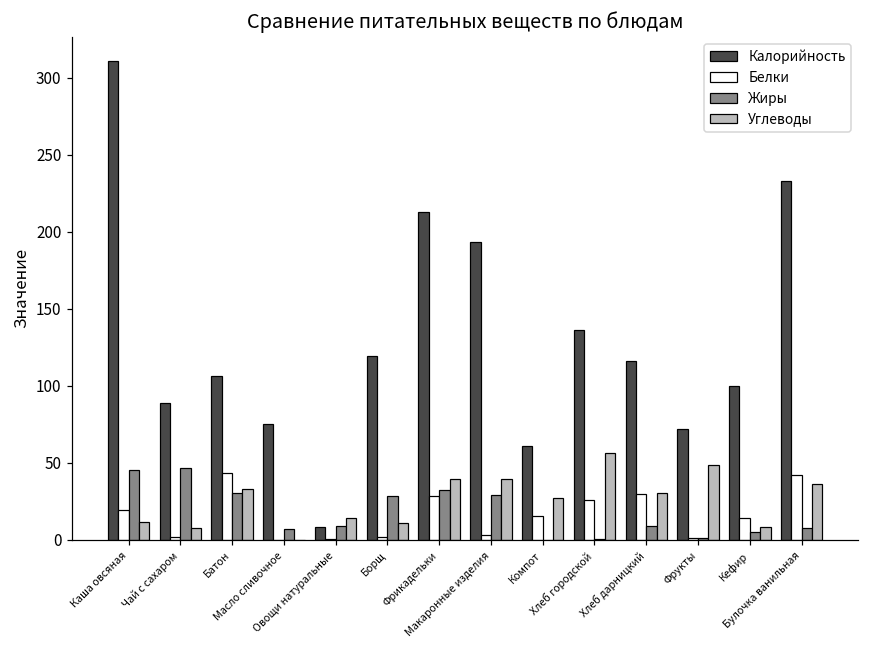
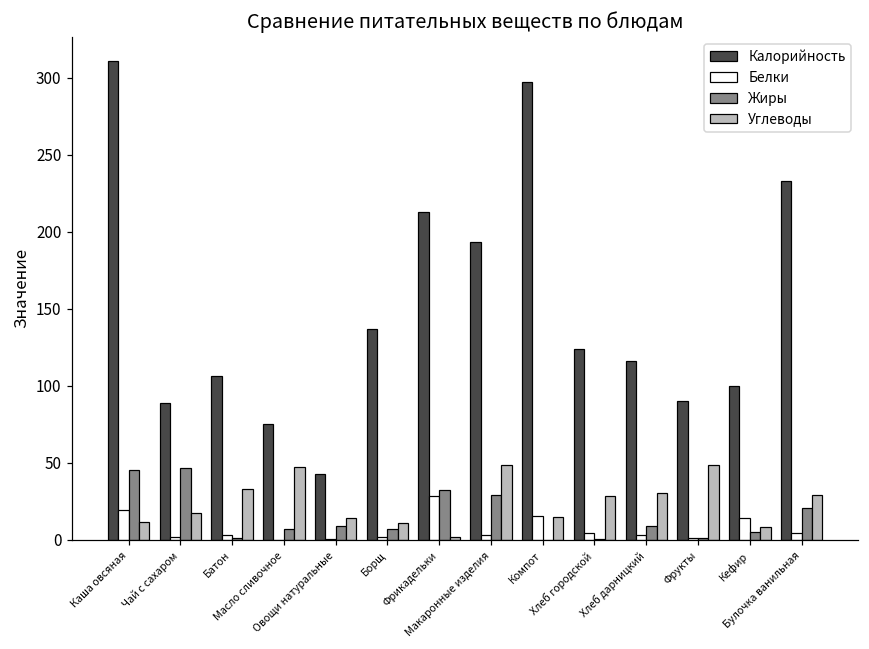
  {
    "Калорийность": {
      "Каша овсяная": 311,
      "Чай с сахаром": 89,
      "Батон": 106,
      "Масло сливочное": 75,
-     "Овощи натуральные": 8,
-     "Борщ": 119,
+     "Овощи натуральные": 43,
+     "Борщ": 137,
      "Фрикадельки": 213,
      "Макаронные изделия": 194,
-     "Компот": 61,
-     "Хлеб городской": 136,
+     "Компот": 297,
+     "Хлеб городской": 124,
      "Хлеб дарницкий": 116,
-     "Фрукты": 72,
+     "Фрукты": 90,
      "Кефир": 100,
      "Булочка ванильная": 233
    },
    "Белки": {
      "Каша овсяная": 19,
-     "Батон": 43,
+     "Батон": 3,
      "Борщ": 2,
      "Фрикадельки": 28,
      "Макаронные изделия": 3,
      "Компот": 15,
-     "Хлеб городской": 26,
-     "Хлеб дарницкий": 30,
+     "Хлеб городской": 4,
+     "Хлеб дарницкий": 3,
      "Кефир": 14,
-     "Булочка ванильная": 42
+     "Булочка ванильная": 5
    },
    "Жиры": {
      "Каша овсяная": 45,
      "Чай с сахаром": 47,
-     "Батон": 30,
+     "Батон": 1,
      "Масло сливочное": 7,
      "Овощи натуральные": 9,
-     "Борщ": 29,
+     "Борщ": 7,
      "Фрикадельки": 33,
      "Макаронные изделия": 29,
      "Компот": 0,
      "Хлеб дарницкий": 9,
      "Кефир": 5,
-     "Булочка ванильная": 8
+     "Булочка ванильная": 20
    },
    "Углеводы": {
      "Каша овсяная": 12,
-     "Чай с сахаром": 7,
+     "Чай с сахаром": 17,
      "Батон": 33,
-     "Масло сливочное": 0,
+     "Масло сливочное": 47,
      "Овощи натуральные": 14,
      "Борщ": 11,
-     "Фрикадельки": 40,
-     "Макаронные изделия": 39,
-     "Компот": 27,
-     "Хлеб городской": 56,
+     "Фрикадельки": 2,
+     "Макаронные изделия": 48,
+     "Компот": 15,
+     "Хлеб городской": 28,
      "Хлеб дарницкий": 30,
      "Фрукты": 49,
      "Кефир": 8,
-     "Булочка ванильная": 36
+     "Булочка ванильная": 29
    }
  }
